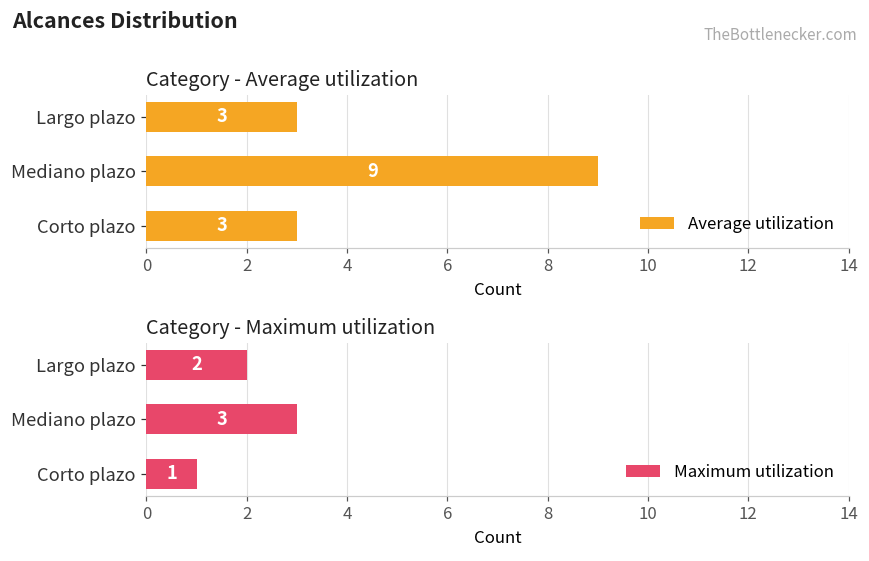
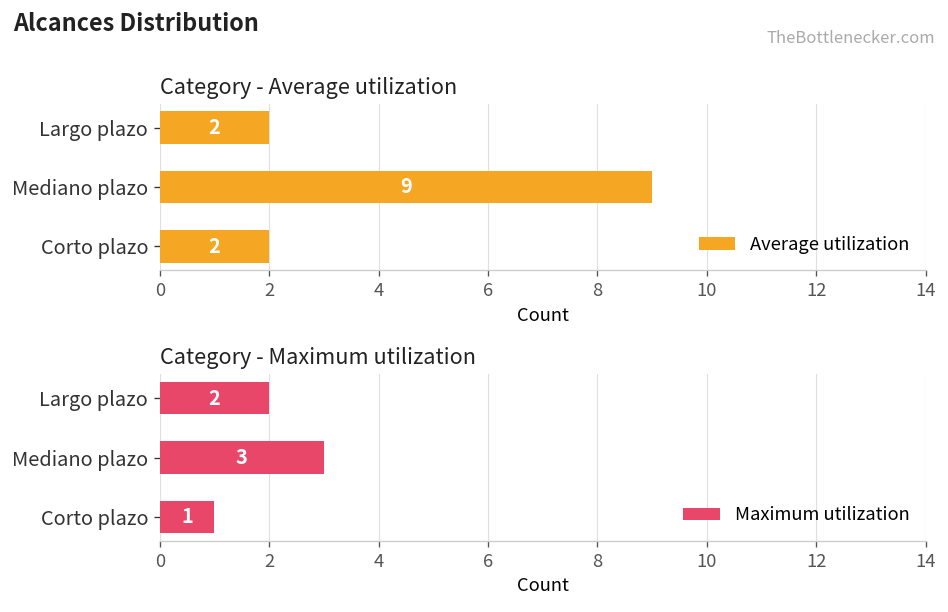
  {
    "Category - Average utilization": {
-     "Largo plazo": 3,
+     "Largo plazo": 2,
      "Mediano plazo": 9,
-     "Corto plazo": 3
+     "Corto plazo": 2
    },
    "Category - Maximum utilization": {
      "Largo plazo": 2,
      "Mediano plazo": 3,
      "Corto plazo": 1
    }
  }
